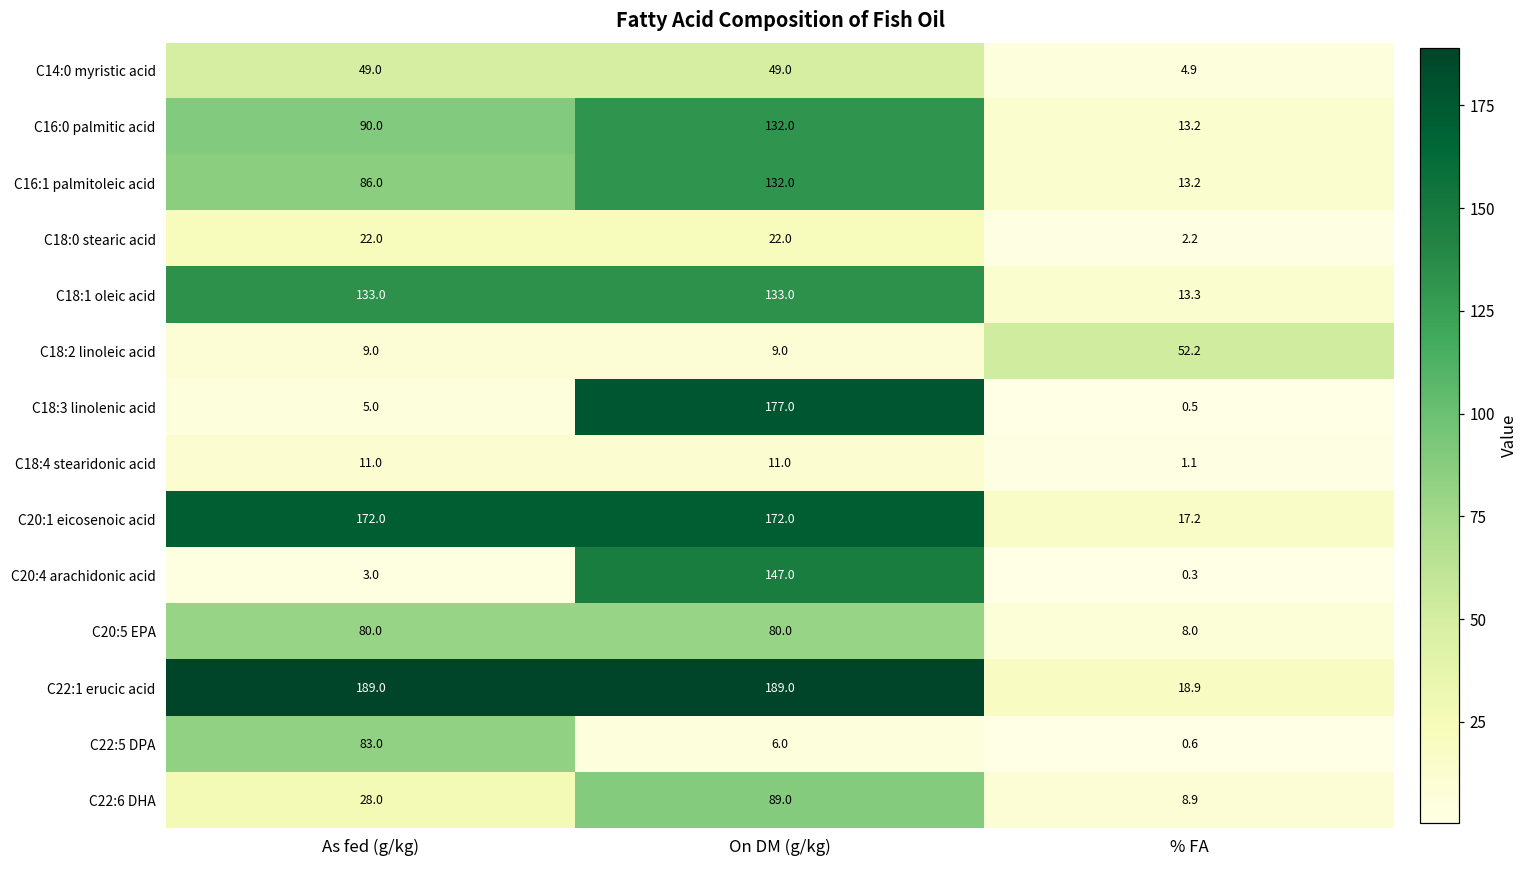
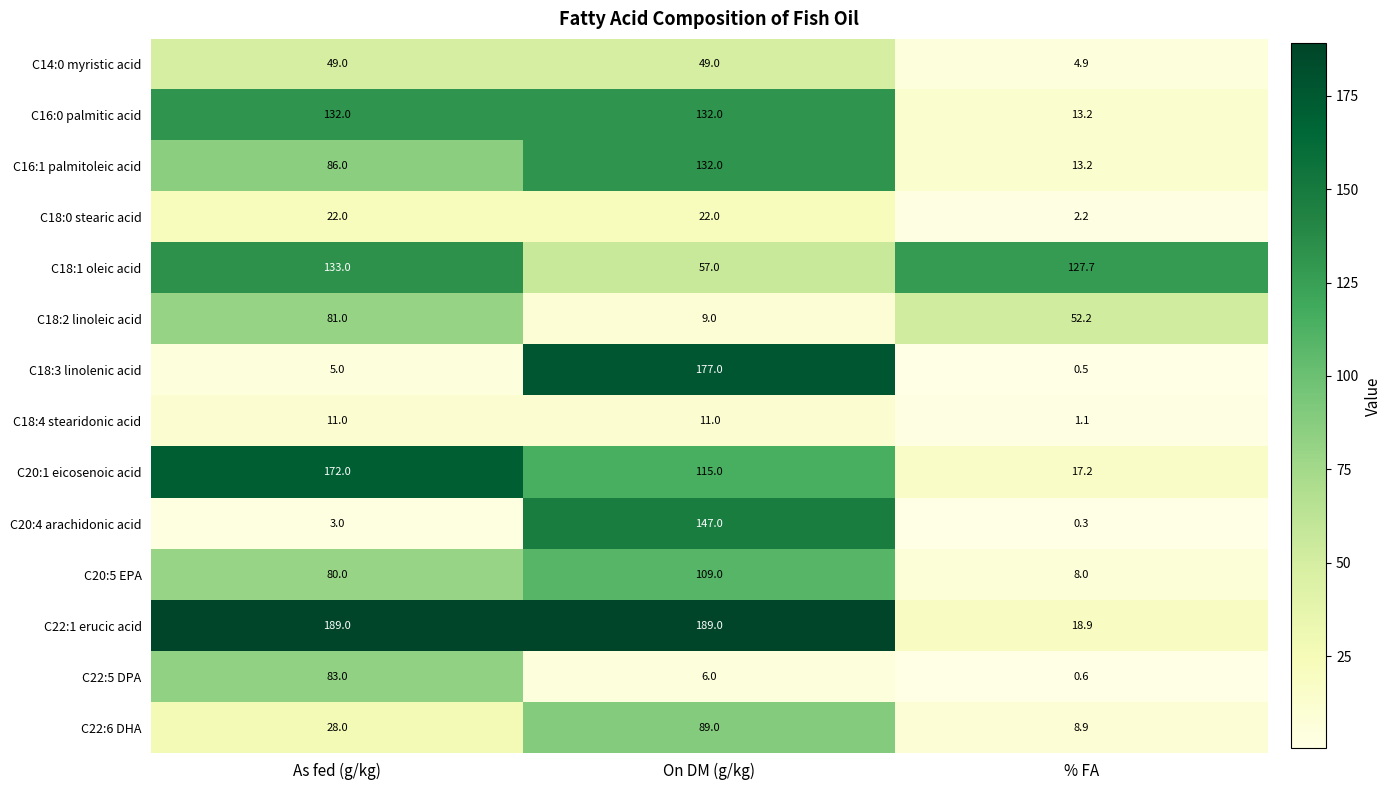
  {
    "C14:0 myristic acid": {
      "As fed (g/kg)": 49.0,
      "On DM (g/kg)": 49.0,
      "% FA": 4.9
    },
    "C16:0 palmitic acid": {
-     "As fed (g/kg)": 90.0,
+     "As fed (g/kg)": 132.0,
      "On DM (g/kg)": 132.0,
      "% FA": 13.2
    },
    "C16:1 palmitoleic acid": {
      "As fed (g/kg)": 86.0,
      "On DM (g/kg)": 132.0,
      "% FA": 13.2
    },
    "C18:0 stearic acid": {
      "As fed (g/kg)": 22.0,
      "On DM (g/kg)": 22.0,
      "% FA": 2.2
    },
    "C18:1 oleic acid": {
      "As fed (g/kg)": 133.0,
-     "On DM (g/kg)": 133.0,
-     "% FA": 13.3
+     "On DM (g/kg)": 57.0,
+     "% FA": 127.7
    },
    "C18:2 linoleic acid": {
-     "As fed (g/kg)": 9.0,
+     "As fed (g/kg)": 81.0,
      "On DM (g/kg)": 9.0,
      "% FA": 52.2
    },
    "C18:3 linolenic acid": {
      "As fed (g/kg)": 5.0,
      "On DM (g/kg)": 177.0,
      "% FA": 0.5
    },
    "C18:4 stearidonic acid": {
      "As fed (g/kg)": 11.0,
      "On DM (g/kg)": 11.0,
      "% FA": 1.1
    },
    "C20:1 eicosenoic acid": {
      "As fed (g/kg)": 172.0,
-     "On DM (g/kg)": 172.0,
+     "On DM (g/kg)": 115.0,
      "% FA": 17.2
    },
    "C20:4 arachidonic acid": {
      "As fed (g/kg)": 3.0,
      "On DM (g/kg)": 147.0,
      "% FA": 0.3
    },
    "C20:5 EPA": {
      "As fed (g/kg)": 80.0,
-     "On DM (g/kg)": 80.0,
+     "On DM (g/kg)": 109.0,
      "% FA": 8.0
    },
    "C22:1 erucic acid": {
      "As fed (g/kg)": 189.0,
      "On DM (g/kg)": 189.0,
      "% FA": 18.9
    },
    "C22:5 DPA": {
      "As fed (g/kg)": 83.0,
      "On DM (g/kg)": 6.0,
      "% FA": 0.6
    },
    "C22:6 DHA": {
      "As fed (g/kg)": 28.0,
      "On DM (g/kg)": 89.0,
      "% FA": 8.9
    }
  }
